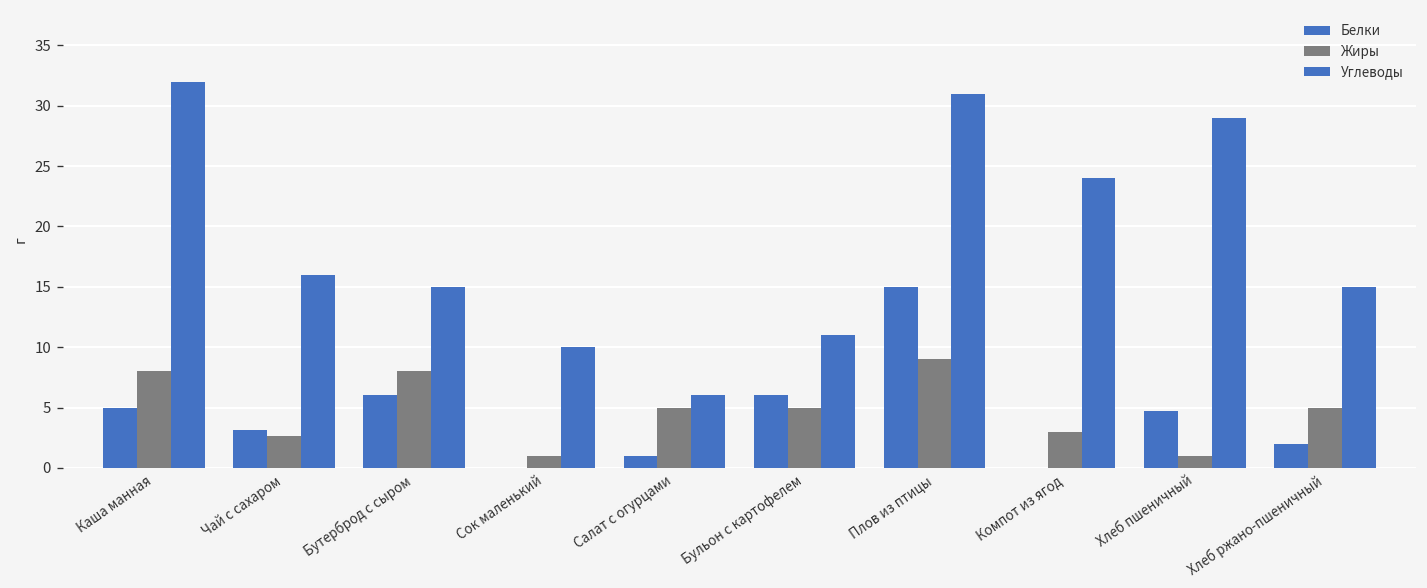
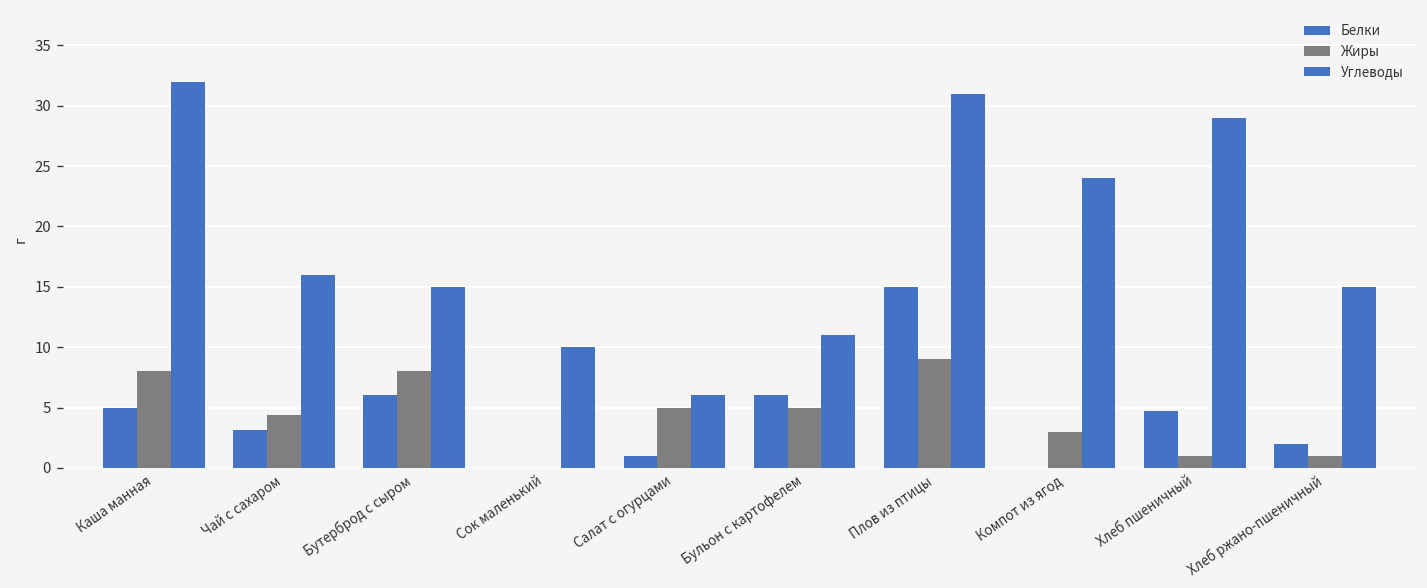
  {
    "Жиры": {
      "Каша манная": 8.0,
-     "Чай с сахаром": 2.7,
+     "Чай с сахаром": 4.4,
      "Бутерброд с сыром": 8.0,
-     "Сок маленький": 1,
+     "Сок маленький": 0,
      "Салат с огурцами": 5.0,
      "Бульон с картофелем": 5.0,
      "Плов из птицы": 9.0,
      "Компот из ягод": 3.0,
      "Хлеб пшеничный": 1.0,
-     "Хлеб ржано-пшеничный": 5
+     "Хлеб ржано-пшеничный": 1
    }
  }
